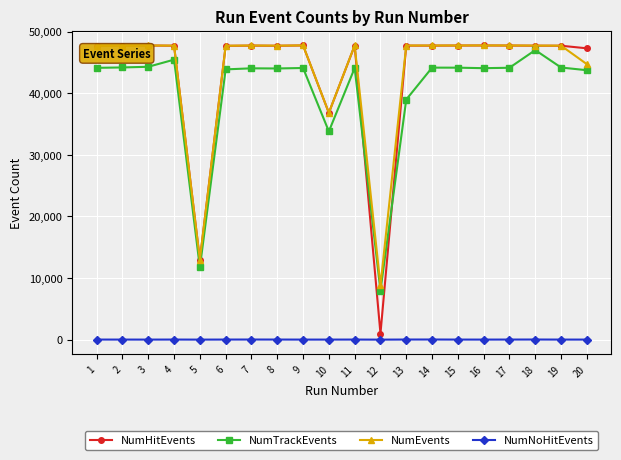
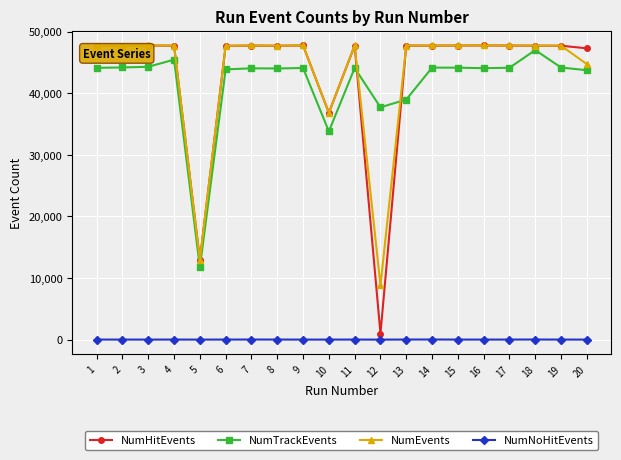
  {
    "NumHitEvents": {
      "12": "1,000",
      "20": "47,000"
    },
    "NumTrackEvents": {
      "1": "44,000",
      "2": "44,000",
      "3": "44,000",
      "4": "45,000",
      "5": "12,000",
      "6": "44,000",
      "7": "44,000",
      "8": "44,000",
      "9": "44,000",
      "10": "34,000",
      "11": "44,000",
-     "12": "8,000",
+     "12": "38,000",
      "13": "39,000",
      "14": "44,000",
      "15": "44,000",
      "16": "44,000",
      "17": "44,000",
      "18": "47,000",
      "19": "44,000",
      "20": "44,000"
    },
    "NumEvents": {
      "12": "9,000",
      "20": "45,000"
    },
    "NumNoHitEvents": {
      "1": "0",
      "2": "0",
      "3": "0",
      "4": "0",
      "5": "0",
      "6": "0",
      "7": "0",
      "8": "0",
      "9": "0",
      "10": "0",
      "11": "0",
      "12": "0",
      "13": "0",
      "14": "0",
      "15": "0",
      "16": "0",
      "17": "0",
      "18": "0",
      "19": "0",
      "20": "0"
    }
  }
